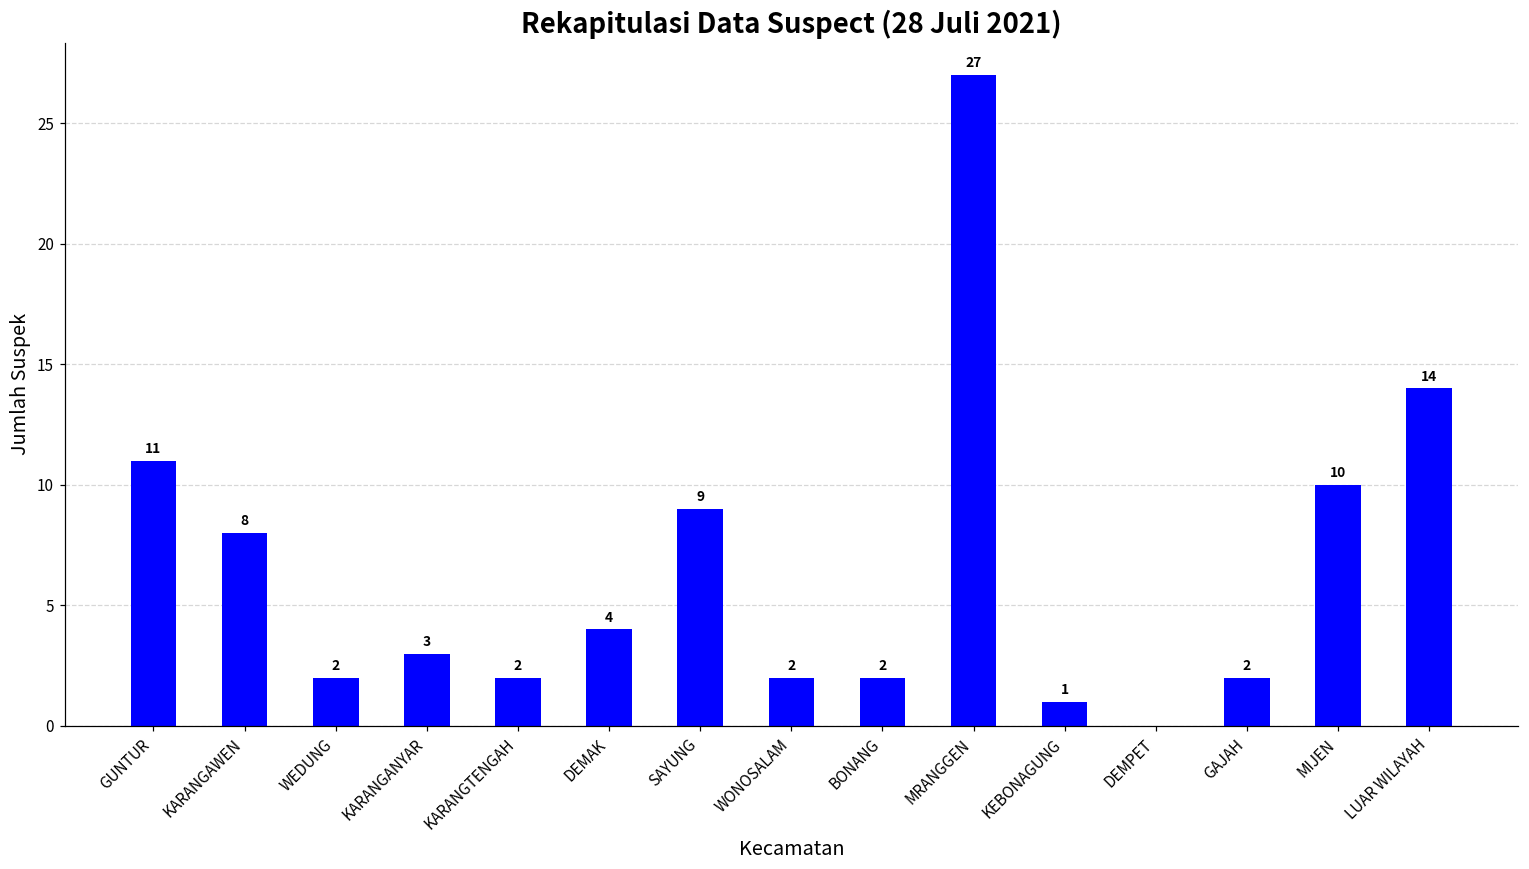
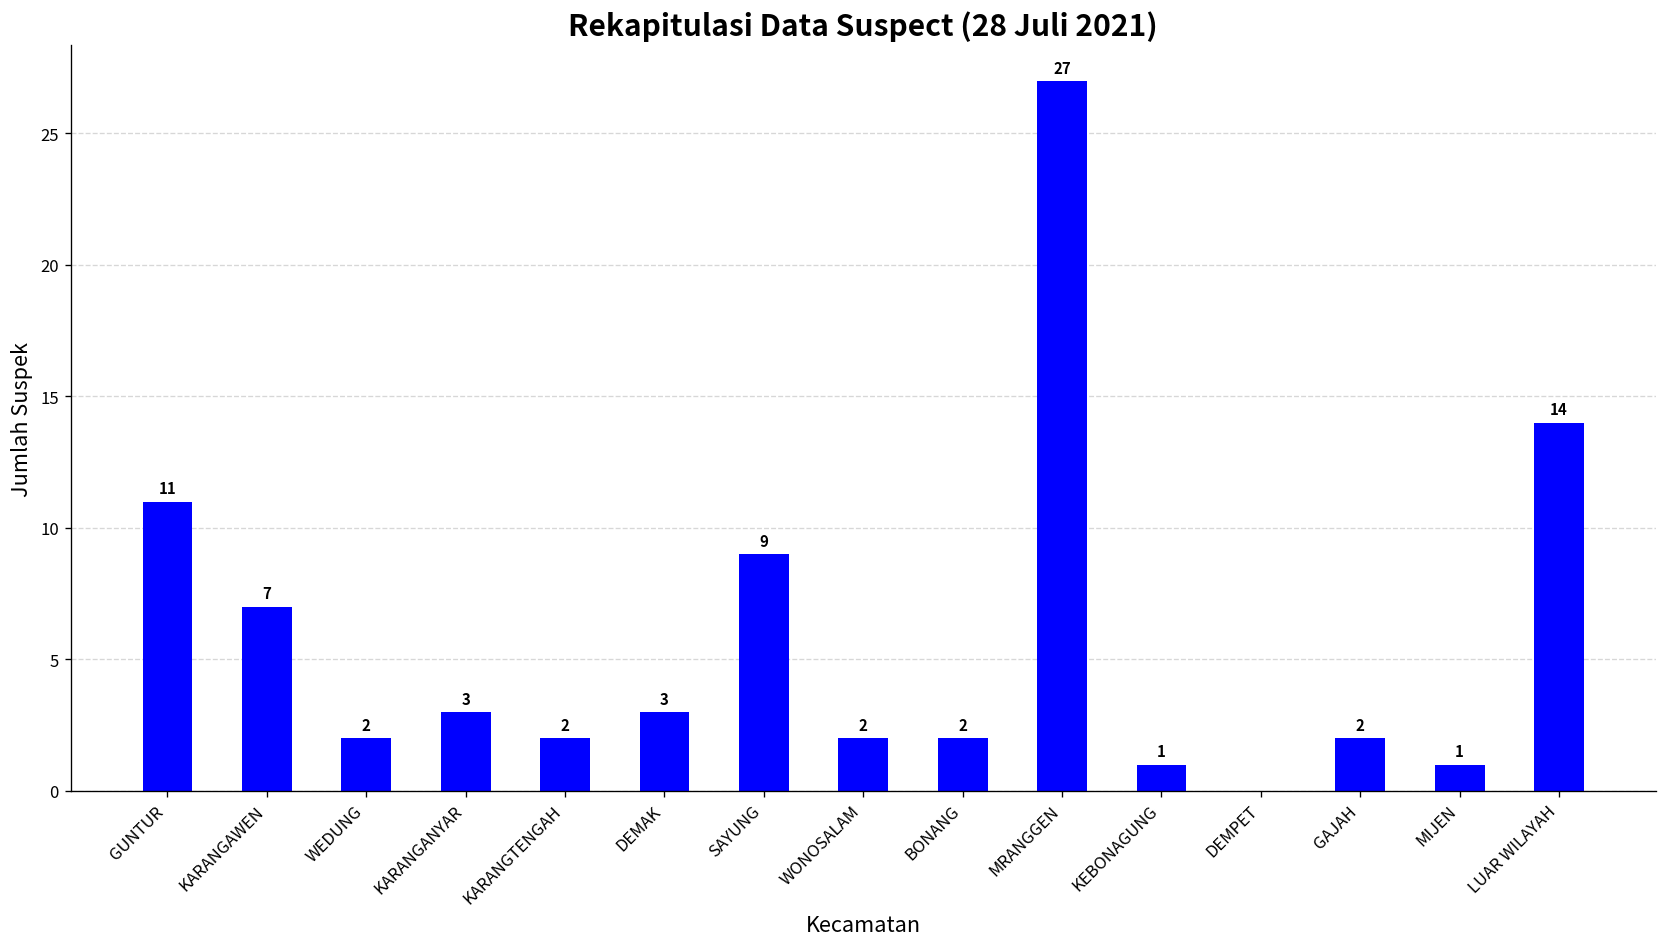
  {
    "GUNTUR": 11,
-   "KARANGAWEN": 8,
+   "KARANGAWEN": 7,
    "WEDUNG": 2,
    "KARANGANYAR": 3,
    "KARANGTENGAH": 2,
-   "DEMAK": 4,
+   "DEMAK": 3,
    "SAYUNG": 9,
    "WONOSALAM": 2,
    "BONANG": 2,
    "MRANGGEN": 27,
    "KEBONAGUNG": 1,
    "GAJAH": 2,
-   "MIJEN": 10,
+   "MIJEN": 1,
    "LUAR WILAYAH": 14
  }
